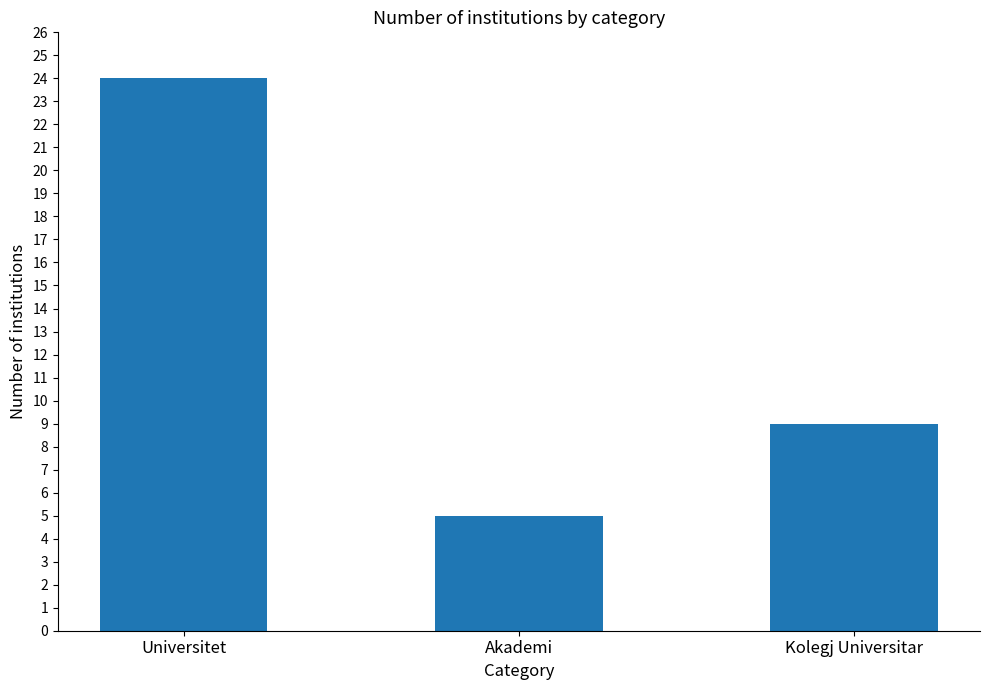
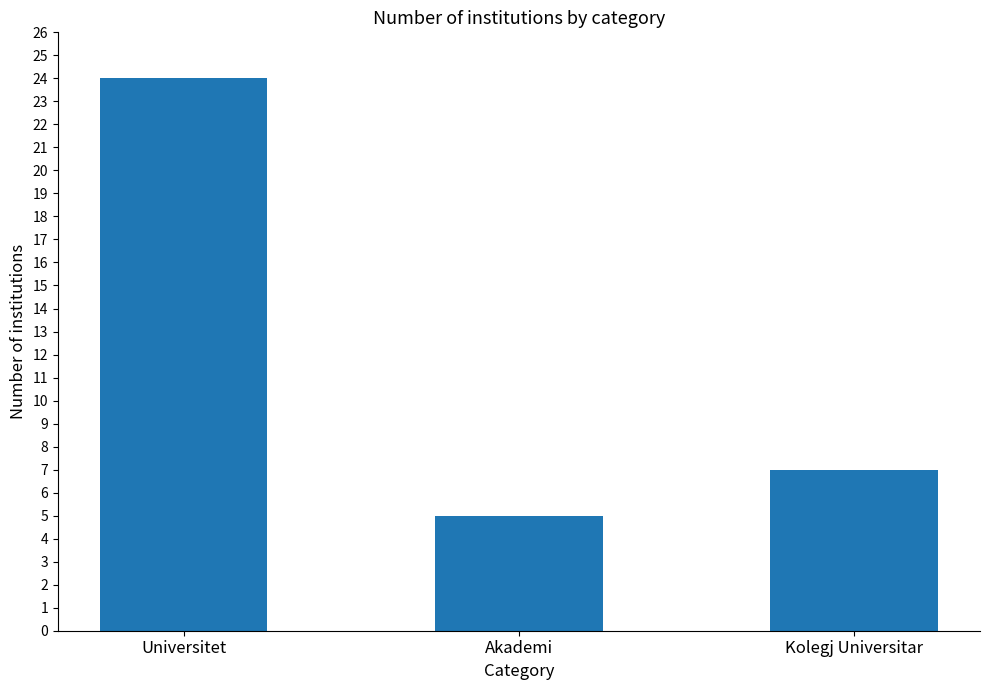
  {
    "Universitet": 24,
    "Akademi": 5,
-   "Kolegj Universitar": 9
+   "Kolegj Universitar": 7
  }
